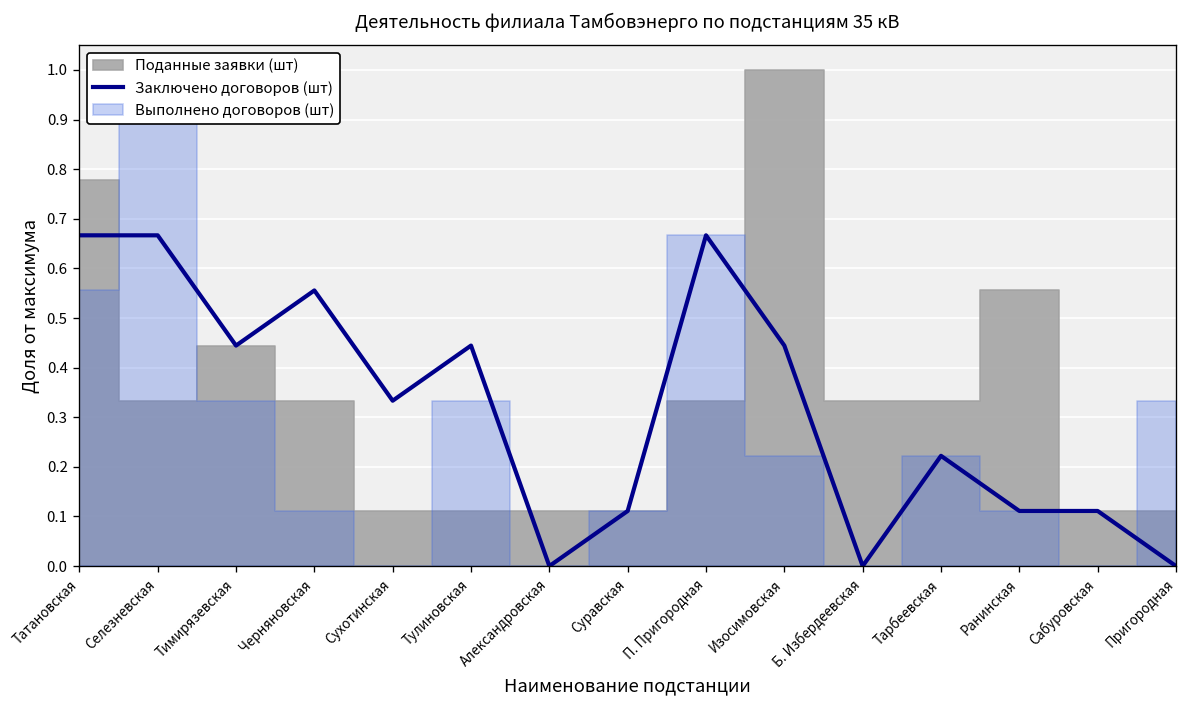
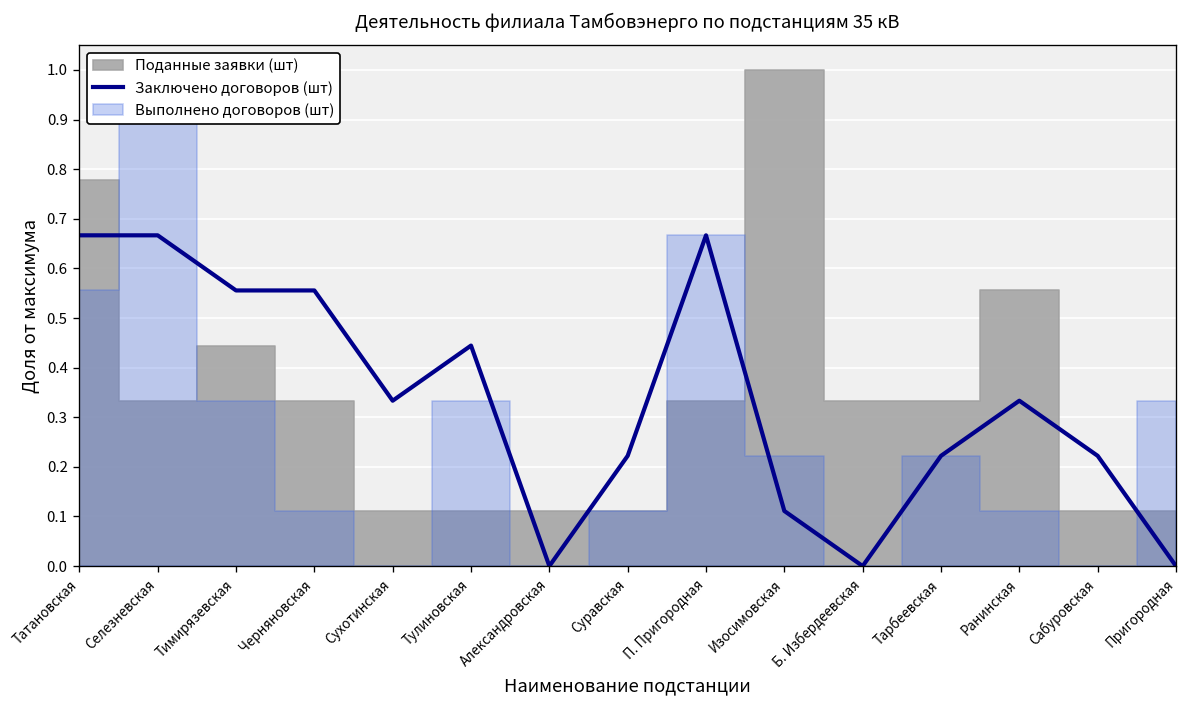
  {
    "Заключено договоров (шт)": {
      "Татановская": 0.67,
      "Селезневская": 0.67,
-     "Тимирязевская": 0.44,
+     "Тимирязевская": 0.56,
      "Черняновская": 0.56,
      "Сухотинская": 0.33,
      "Тулиновская": 0.44,
      "Александровская": 0.00,
-     "Суравская": 0.11,
+     "Суравская": 0.22,
      "П. Пригородная": 0.67,
-     "Изосимовская": 0.44,
+     "Изосимовская": 0.11,
      "Б. Избердеевская": 0.00,
      "Тарбеевская": 0.22,
-     "Ранинская": 0.11,
-     "Сабуровская": 0.11,
+     "Ранинская": 0.33,
+     "Сабуровская": 0.22,
      "Пригородная": 0.00
    }
  }
